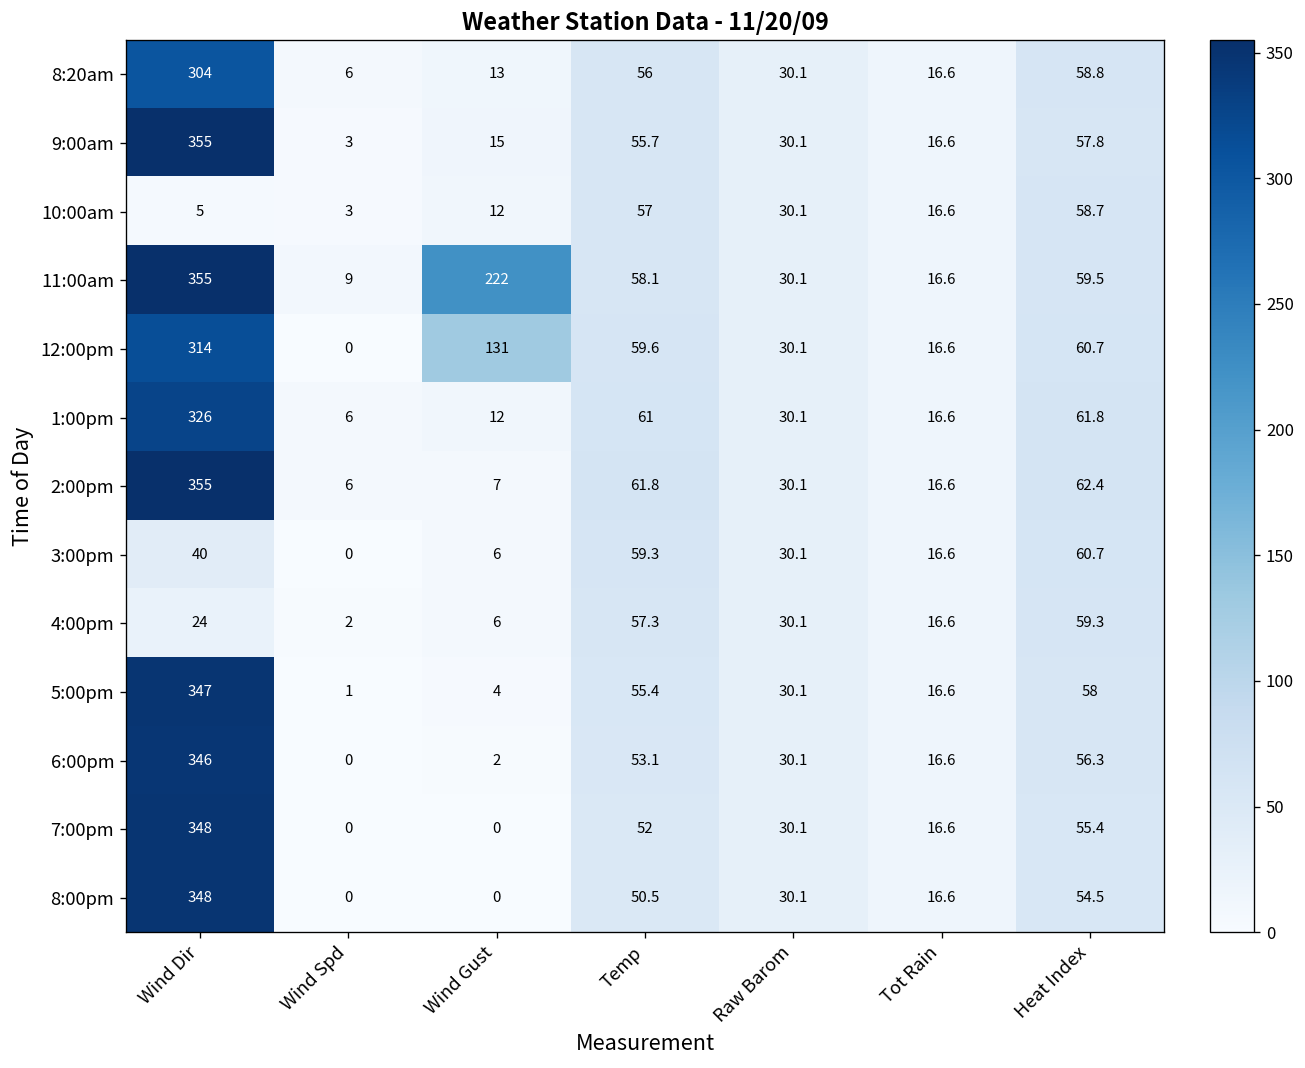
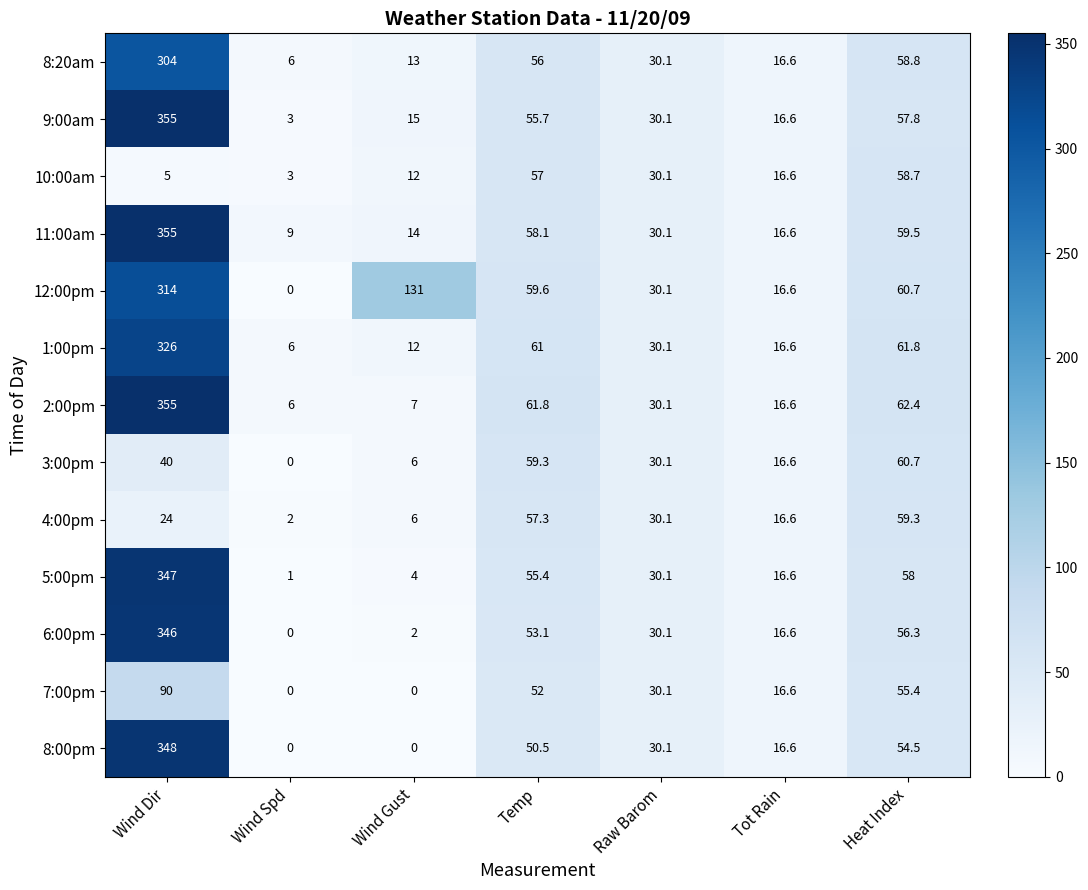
  {
    "8:20am": {
      "Wind Dir": 304,
      "Wind Spd": 6,
      "Wind Gust": 13,
      "Temp": 56,
      "Raw Barom": 30.1,
      "Tot Rain": 16.6,
      "Heat Index": 58.8
    },
    "9:00am": {
      "Wind Dir": 355,
      "Wind Spd": 3,
      "Wind Gust": 15,
      "Temp": 55.7,
      "Raw Barom": 30.1,
      "Tot Rain": 16.6,
      "Heat Index": 57.8
    },
    "10:00am": {
      "Wind Dir": 5,
      "Wind Spd": 3,
      "Wind Gust": 12,
      "Temp": 57,
      "Raw Barom": 30.1,
      "Tot Rain": 16.6,
      "Heat Index": 58.7
    },
    "11:00am": {
      "Wind Dir": 355,
      "Wind Spd": 9,
-     "Wind Gust": 222,
+     "Wind Gust": 14,
      "Temp": 58.1,
      "Raw Barom": 30.1,
      "Tot Rain": 16.6,
      "Heat Index": 59.5
    },
    "12:00pm": {
      "Wind Dir": 314,
      "Wind Spd": 0,
      "Wind Gust": 131,
      "Temp": 59.6,
      "Raw Barom": 30.1,
      "Tot Rain": 16.6,
      "Heat Index": 60.7
    },
    "1:00pm": {
      "Wind Dir": 326,
      "Wind Spd": 6,
      "Wind Gust": 12,
      "Temp": 61,
      "Raw Barom": 30.1,
      "Tot Rain": 16.6,
      "Heat Index": 61.8
    },
    "2:00pm": {
      "Wind Dir": 355,
      "Wind Spd": 6,
      "Wind Gust": 7,
      "Temp": 61.8,
      "Raw Barom": 30.1,
      "Tot Rain": 16.6,
      "Heat Index": 62.4
    },
    "3:00pm": {
      "Wind Dir": 40,
      "Wind Spd": 0,
      "Wind Gust": 6,
      "Temp": 59.3,
      "Raw Barom": 30.1,
      "Tot Rain": 16.6,
      "Heat Index": 60.7
    },
    "4:00pm": {
      "Wind Dir": 24,
      "Wind Spd": 2,
      "Wind Gust": 6,
      "Temp": 57.3,
      "Raw Barom": 30.1,
      "Tot Rain": 16.6,
      "Heat Index": 59.3
    },
    "5:00pm": {
      "Wind Dir": 347,
      "Wind Spd": 1,
      "Wind Gust": 4,
      "Temp": 55.4,
      "Raw Barom": 30.1,
      "Tot Rain": 16.6,
      "Heat Index": 58
    },
    "6:00pm": {
      "Wind Dir": 346,
      "Wind Spd": 0,
      "Wind Gust": 2,
      "Temp": 53.1,
      "Raw Barom": 30.1,
      "Tot Rain": 16.6,
      "Heat Index": 56.3
    },
    "7:00pm": {
-     "Wind Dir": 348,
+     "Wind Dir": 90,
      "Wind Spd": 0,
      "Wind Gust": 0,
      "Temp": 52,
      "Raw Barom": 30.1,
      "Tot Rain": 16.6,
      "Heat Index": 55.4
    },
    "8:00pm": {
      "Wind Dir": 348,
      "Wind Spd": 0,
      "Wind Gust": 0,
      "Temp": 50.5,
      "Raw Barom": 30.1,
      "Tot Rain": 16.6,
      "Heat Index": 54.5
    }
  }
